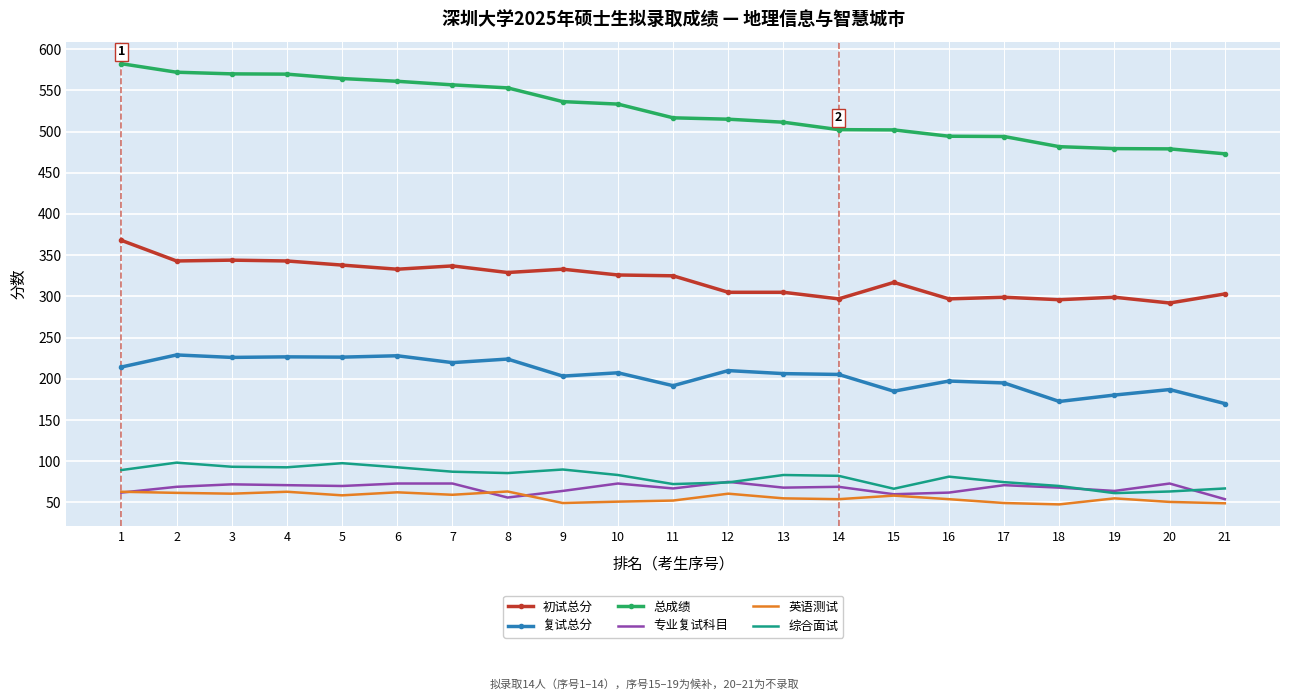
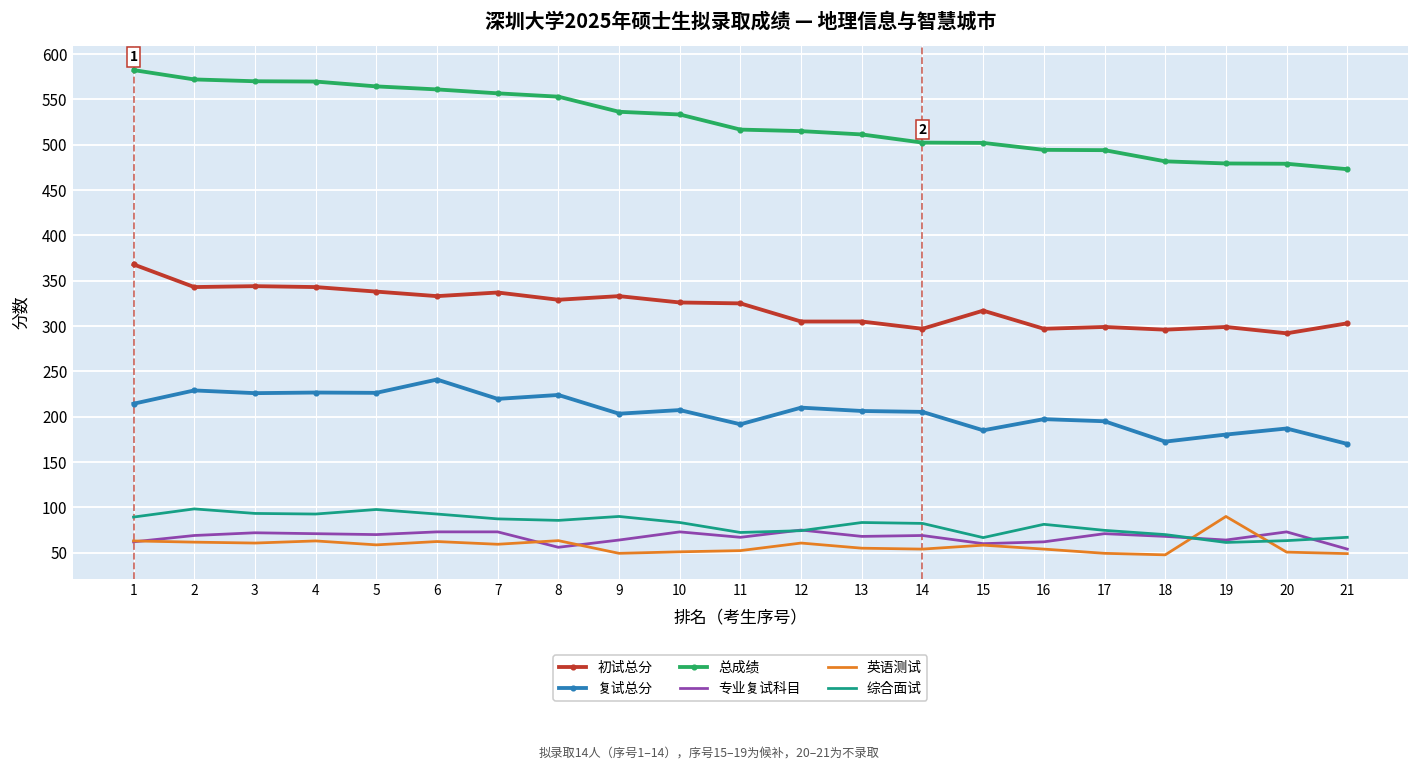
  {
    "初试总分": {
      "1": 370,
      "2": 340,
      "3": 340,
      "4": 340,
      "5": 340,
      "6": 330,
      "7": 340,
      "8": 330,
      "9": 330,
      "10": 330,
      "11": 330,
      "12": 310,
      "13": 310,
      "14": 300,
      "15": 320,
      "16": 300,
      "17": 300,
      "18": 300,
      "19": 300,
      "20": 290,
      "21": 300
    },
    "复试总分": {
      "1": 210,
      "2": 230,
      "3": 230,
      "4": 230,
      "5": 230,
-     "6": 230,
+     "6": 240,
      "7": 220,
      "8": 220,
      "9": 200,
      "10": 210,
      "11": 190,
      "12": 210,
      "13": 210,
      "14": 210,
      "15": 190,
      "16": 200,
      "17": 200,
      "18": 170,
      "19": 180,
      "20": 190,
      "21": 170
    },
    "专业复试科目": {
      "2": 70,
      "3": 70,
      "4": 70,
      "5": 70,
      "6": 70,
      "7": 70,
      "8": 60,
      "9": 60,
      "10": 70,
      "11": 70,
      "13": 70,
      "14": 70,
      "16": 60,
      "17": 70,
      "20": 70,
      "21": 50
    },
    "英语测试": {
      "2": 60,
      "3": 60,
      "4": 60,
      "5": 60,
      "6": 60,
      "7": 60,
      "8": 60,
      "9": 50,
      "10": 50,
      "11": 50,
      "12": 60,
      "13": 60,
      "14": 50,
      "16": 50,
      "17": 50,
      "18": 50,
-     "19": 60,
+     "19": 90,
      "20": 50,
      "21": 50
    }
  }
